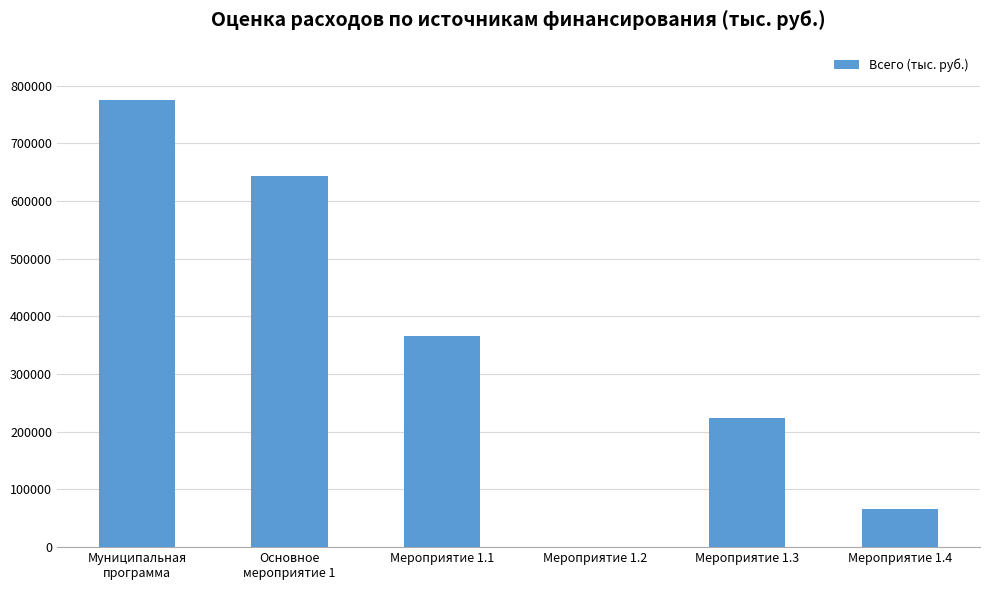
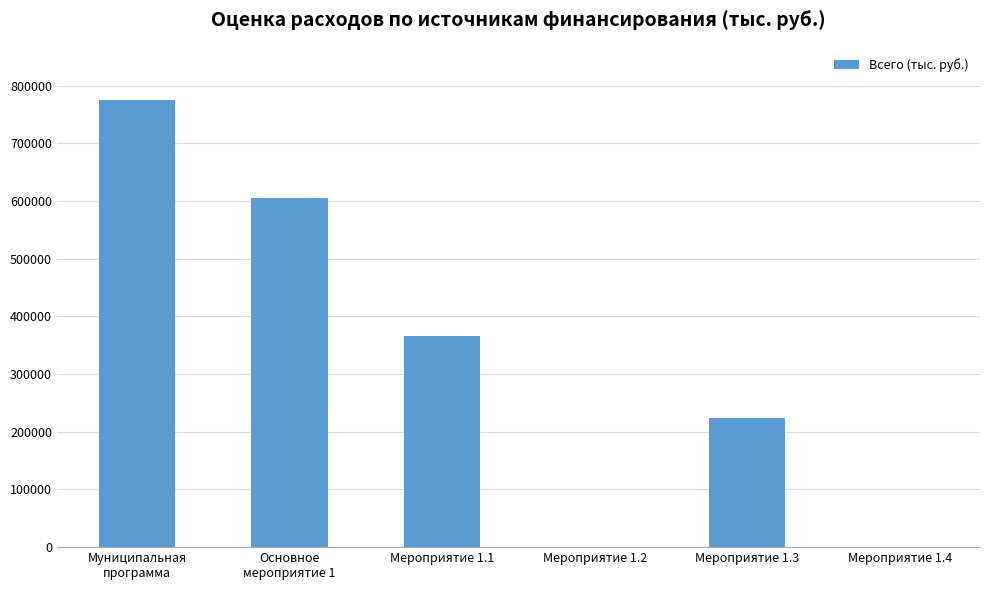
  {
    "Муниципальная программа": 770000,
-   "Основное мероприятие 1": 640000,
+   "Основное мероприятие 1": 600000,
    "Мероприятие 1.1": 370000,
    "Мероприятие 1.3": 220000,
-   "Мероприятие 1.4": 70000
+   "Мероприятие 1.4": 0
  }
